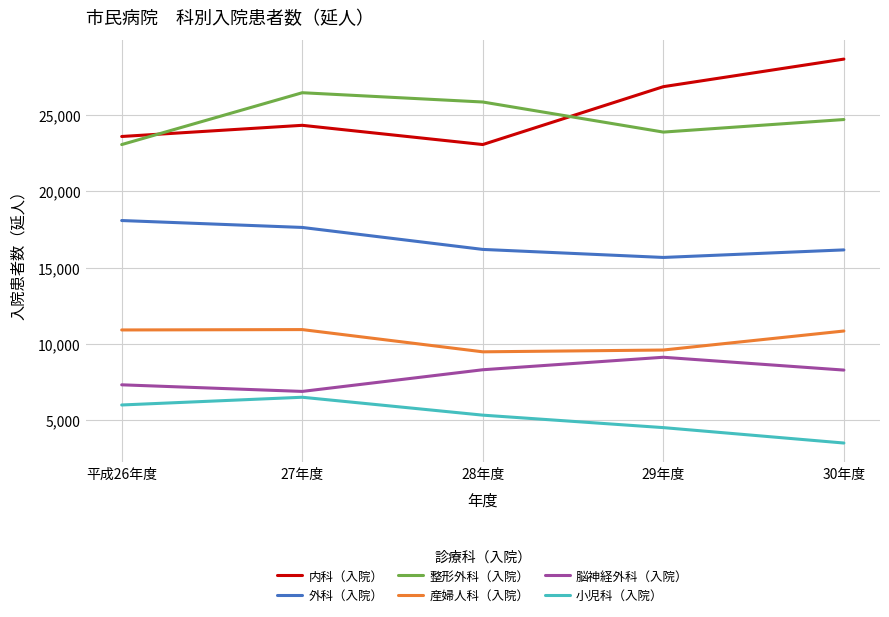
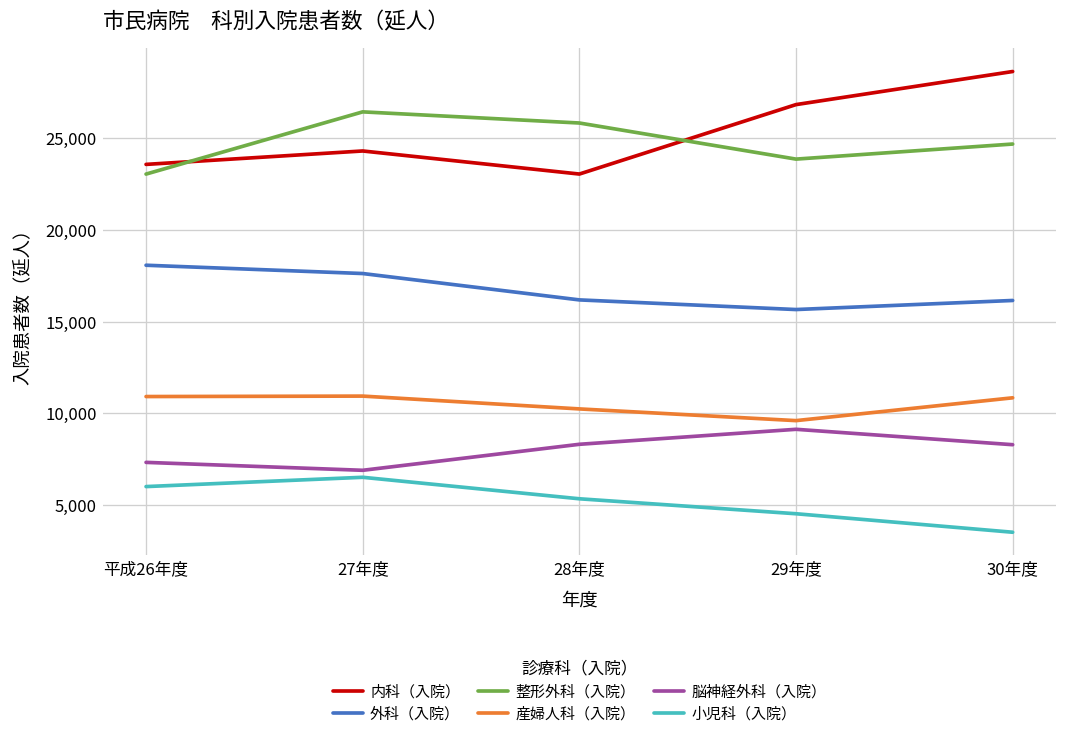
  {
    "内科（入院）": {
      "平成26年度": "23,600",
      "27年度": "24,300",
      "28年度": "23,000",
      "29年度": "26,800",
      "30年度": "28,600"
    },
    "外科（入院）": {
      "平成26年度": "18,100",
      "27年度": "17,600",
      "28年度": "16,200",
      "29年度": "15,700",
      "30年度": "16,200"
    },
    "整形外科（入院）": {
      "平成26年度": "23,000",
      "27年度": "26,400",
      "28年度": "25,800",
      "29年度": "23,900",
      "30年度": "24,700"
    },
    "産婦人科（入院）": {
      "平成26年度": "10,900",
      "27年度": "10,900",
-     "28年度": "9,500",
+     "28年度": "10,200",
      "29年度": "9,600",
      "30年度": "10,900"
    },
    "脳神経外科（入院）": {
      "平成26年度": "7,300",
      "27年度": "6,900",
      "28年度": "8,300",
      "29年度": "9,100",
      "30年度": "8,300"
    },
    "小児科（入院）": {
      "平成26年度": "6,000",
      "27年度": "6,500",
      "28年度": "5,300",
      "29年度": "4,500",
      "30年度": "3,500"
    }
  }
